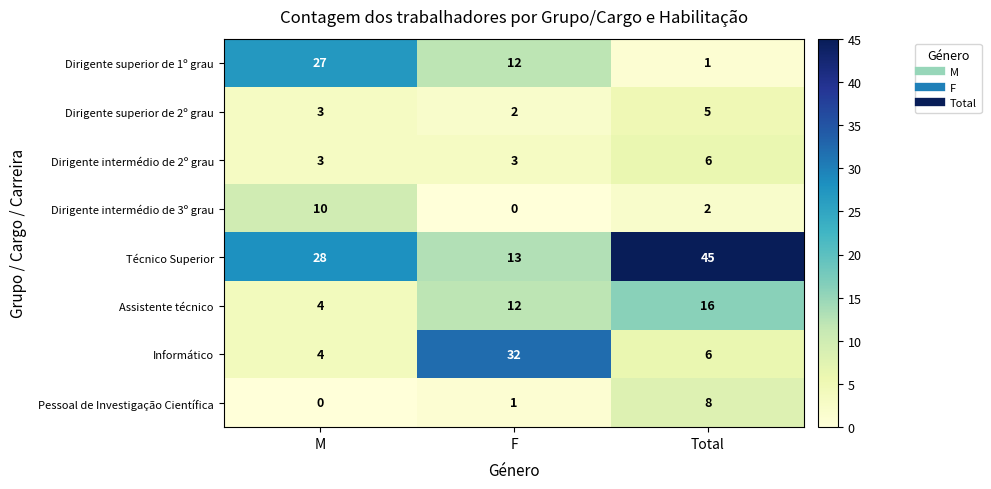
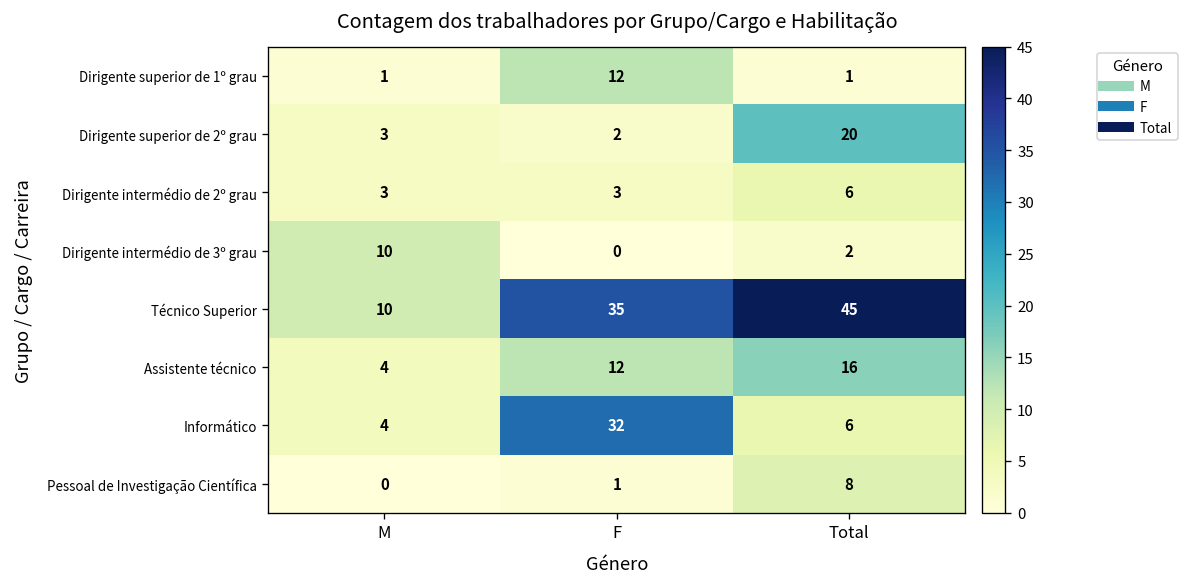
  {
    "Dirigente superior de 1º grau": {
-     "M": 27,
+     "M": 1,
      "F": 12,
      "Total": 1
    },
    "Dirigente superior de 2º grau": {
      "M": 3,
      "F": 2,
-     "Total": 5
+     "Total": 20
    },
    "Dirigente intermédio de 2º grau": {
      "M": 3,
      "F": 3,
      "Total": 6
    },
    "Dirigente intermédio de 3º grau": {
      "M": 10,
      "F": 0,
      "Total": 2
    },
    "Técnico Superior": {
-     "M": 28,
-     "F": 13,
+     "M": 10,
+     "F": 35,
      "Total": 45
    },
    "Assistente técnico": {
      "M": 4,
      "F": 12,
      "Total": 16
    },
    "Informático": {
      "M": 4,
      "F": 32,
      "Total": 6
    },
    "Pessoal de Investigação Científica": {
      "M": 0,
      "F": 1,
      "Total": 8
    }
  }
